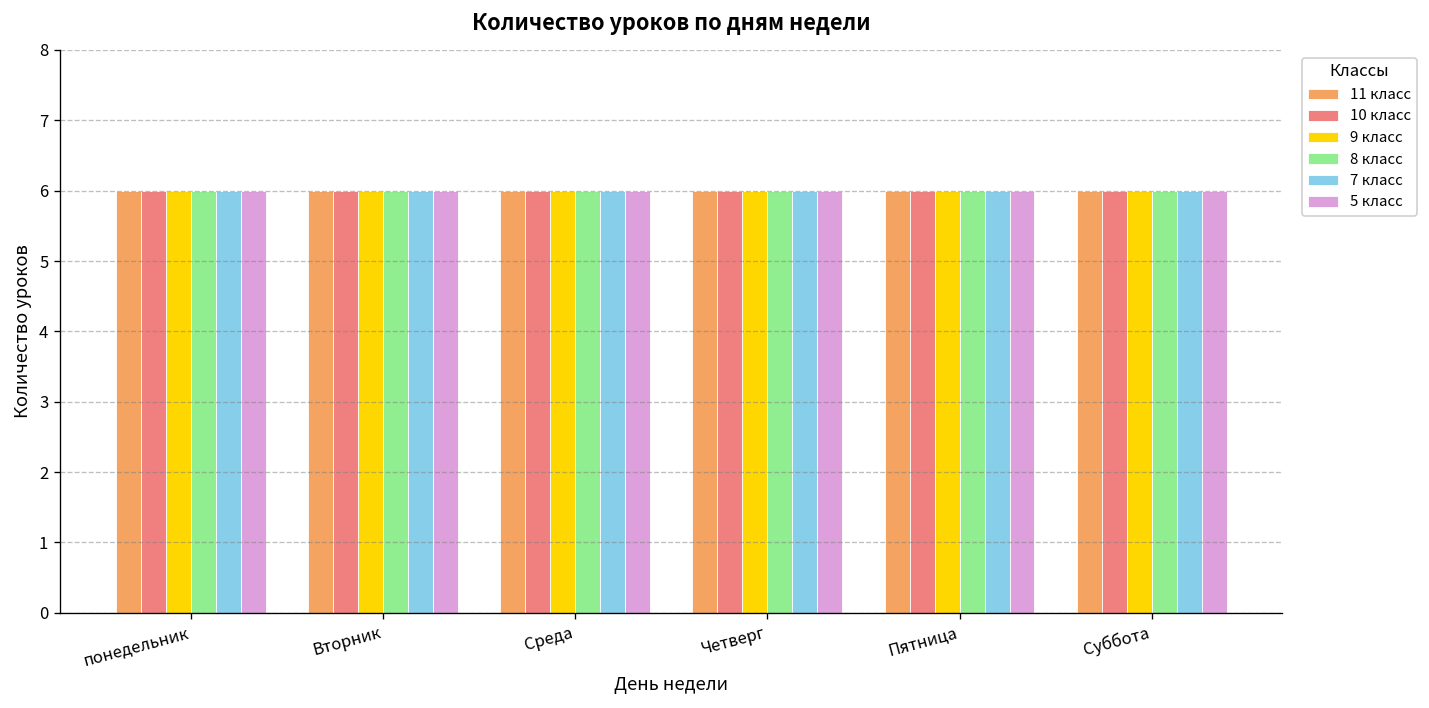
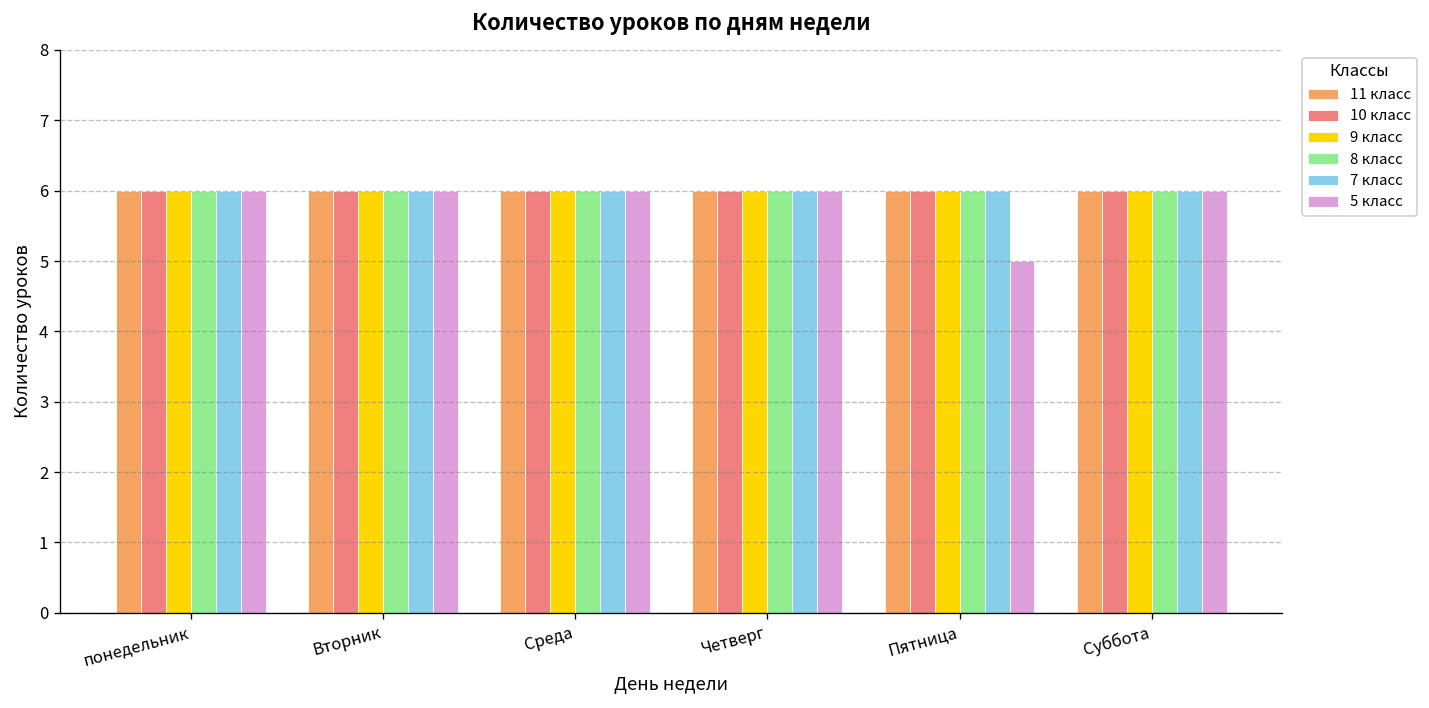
  {
    "9 класс": {
      "понедельник": 6,
      "Вторник": 6,
      "Среда": 6,
      "Четверг": 6,
      "Пятница": 6,
      "Суббота": 6
    },
    "8 класс": {
      "понедельник": 6,
      "Вторник": 6,
      "Среда": 6,
      "Четверг": 6,
      "Пятница": 6,
      "Суббота": 6
    },
    "7 класс": {
      "понедельник": 6,
      "Вторник": 6,
      "Среда": 6,
      "Четверг": 6,
      "Пятница": 6,
      "Суббота": 6
    },
    "5 класс": {
      "понедельник": 6,
      "Вторник": 6,
      "Среда": 6,
      "Четверг": 6,
-     "Пятница": 6,
+     "Пятница": 5,
      "Суббота": 6
    }
  }
